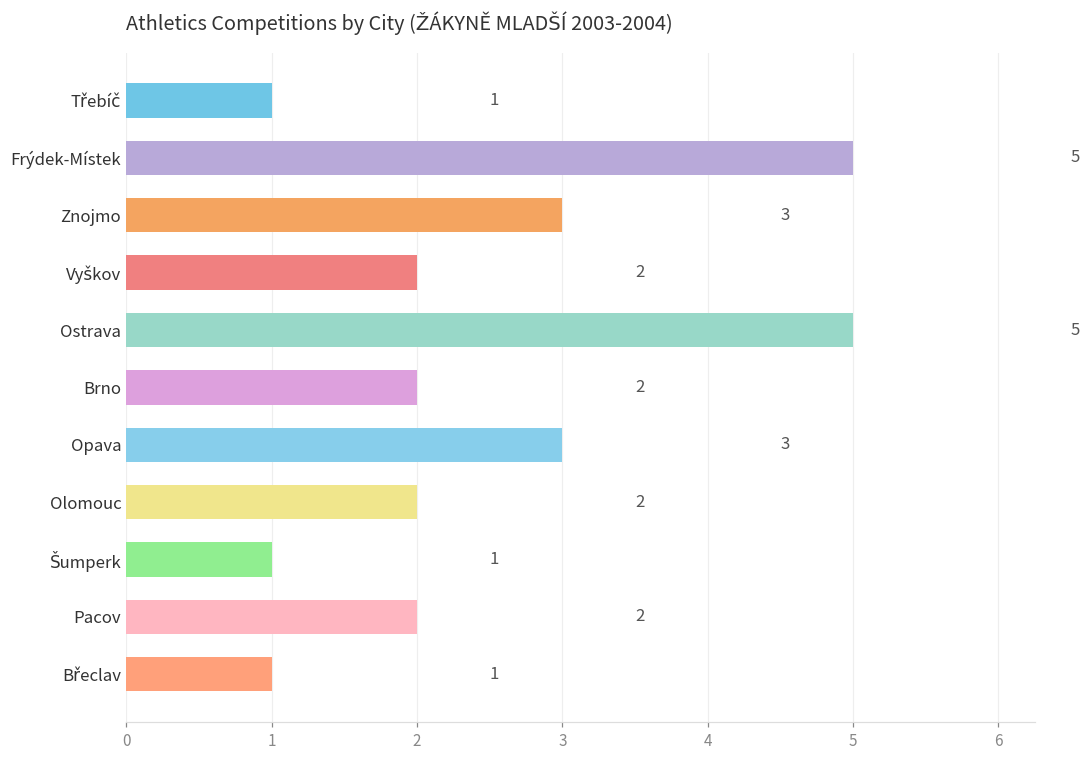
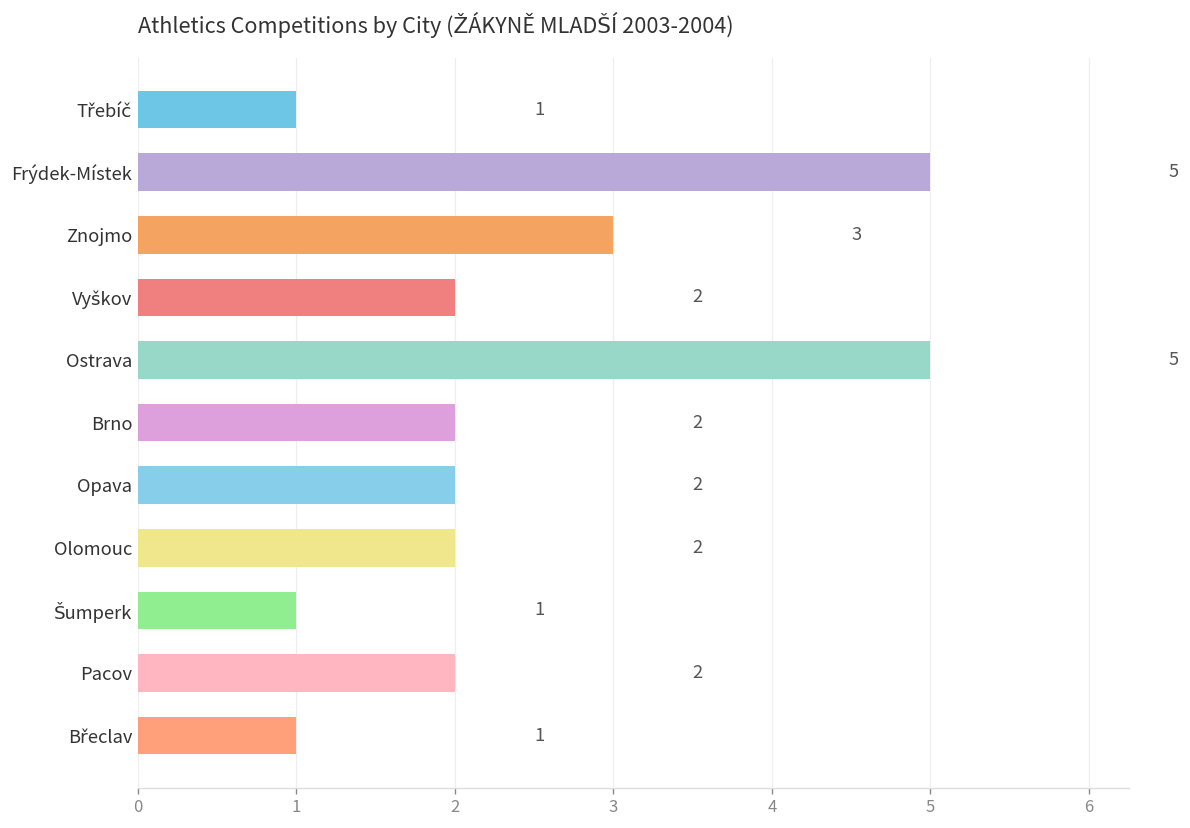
  {
-   "Opava": 3
+   "Opava": 2
  }
